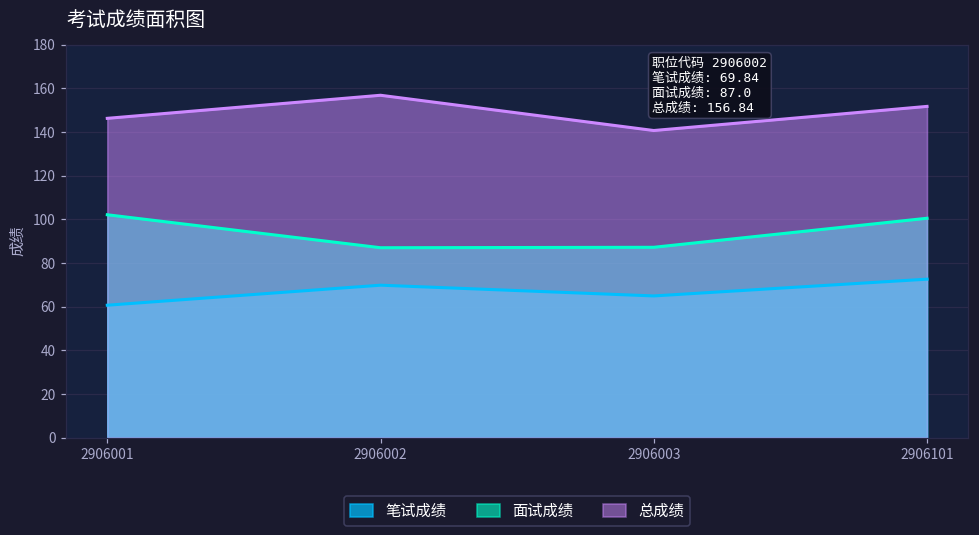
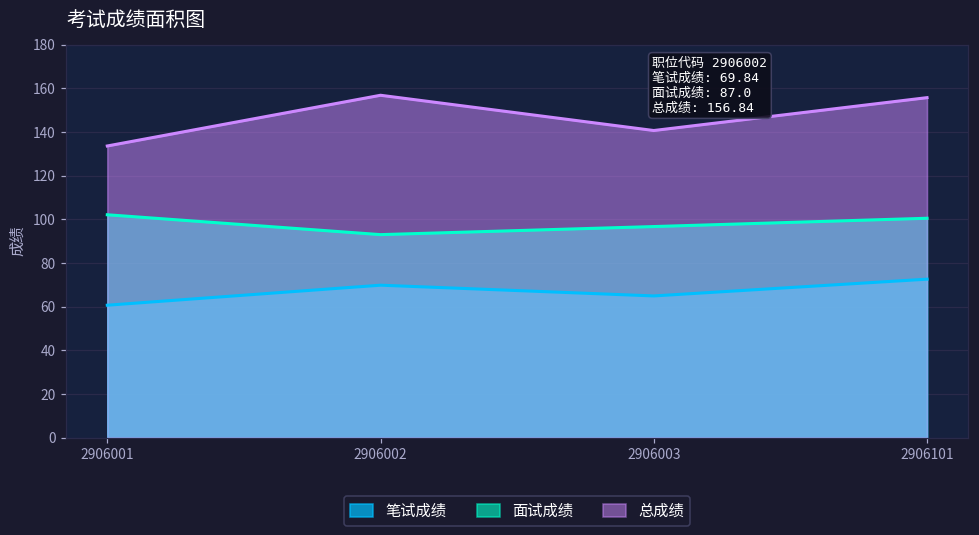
  {
    "笔试成绩": {
      "2906001": 61,
      "2906002": 70,
      "2906003": 65,
      "2906101": 73
    },
    "面试成绩": {
      "2906001": 102,
-     "2906002": 87,
-     "2906003": 87,
+     "2906002": 93,
+     "2906003": 97,
      "2906101": 101
    },
    "总成绩": {
-     "2906001": 146,
+     "2906001": 134,
      "2906002": 157,
-     "2906101": 152
+     "2906101": 156
    }
  }
